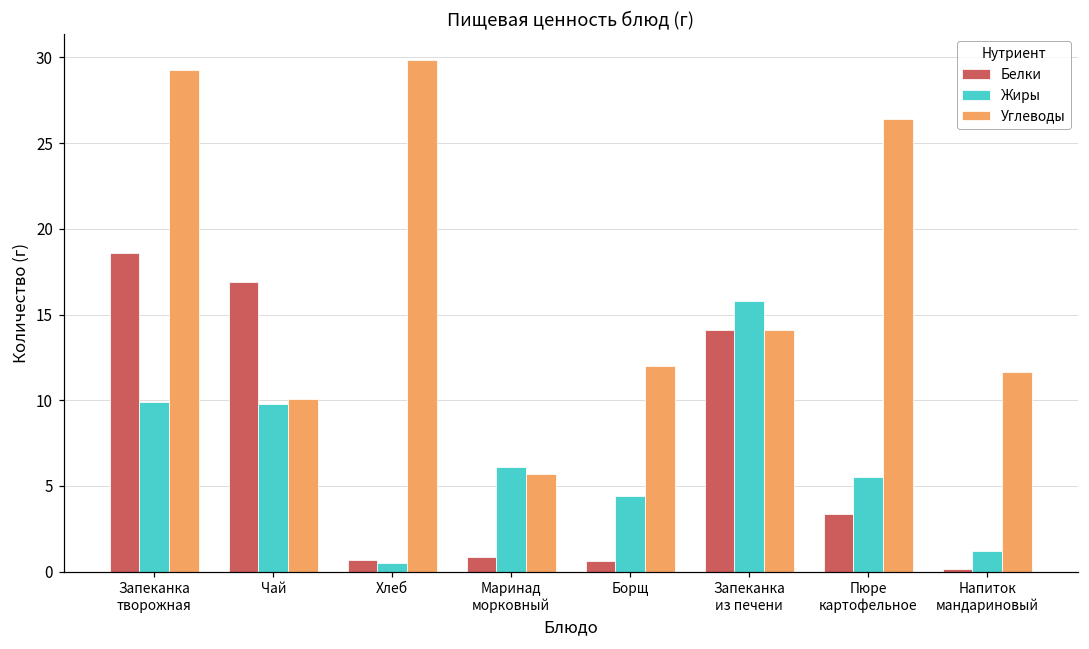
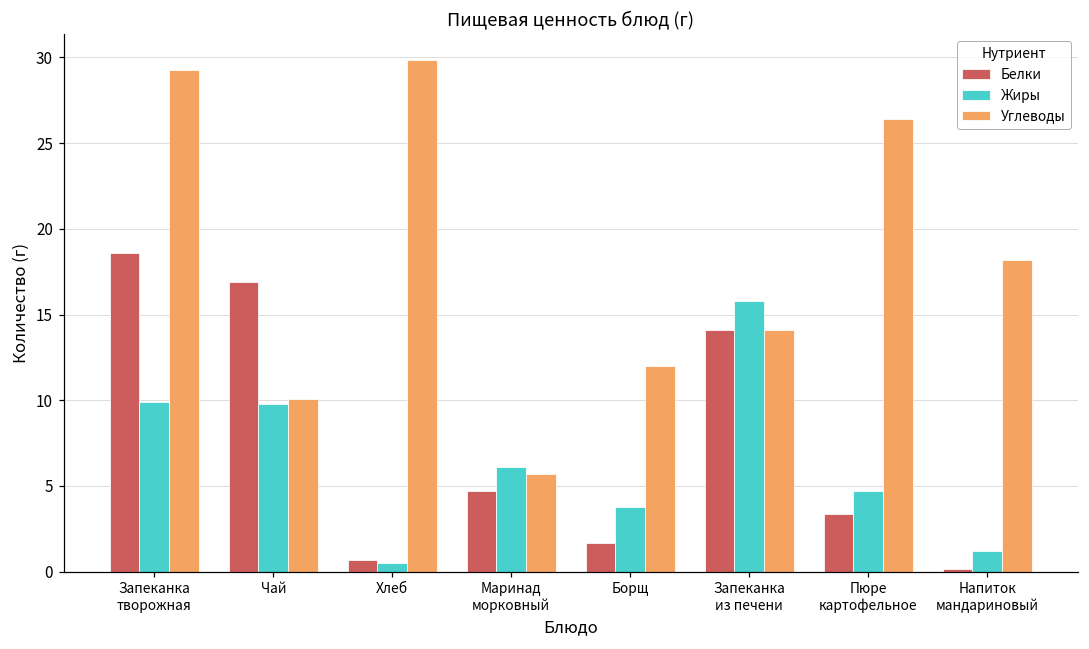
  {
    "Белки": {
      "Запеканка творожная": 18.6,
      "Чай": 16.9,
      "Хлеб": 0.7,
-     "Маринад морковный": 0.8,
-     "Борщ": 0.6,
+     "Маринад морковный": 4.7,
+     "Борщ": 1.7,
      "Запеканка из печени": 14.1,
      "Пюре картофельное": 3.4,
      "Напиток мандариновый": 0.2
    },
    "Жиры": {
      "Запеканка творожная": 9.9,
      "Чай": 9.8,
      "Хлеб": 0.5,
      "Маринад морковный": 6.1,
-     "Борщ": 4.4,
+     "Борщ": 3.8,
      "Запеканка из печени": 15.8,
-     "Пюре картофельное": 5.5,
+     "Пюре картофельное": 4.7,
      "Напиток мандариновый": 1.2
    },
    "Углеводы": {
      "Запеканка творожная": 29.3,
      "Чай": 10.0,
      "Хлеб": 29.9,
      "Маринад морковный": 5.7,
      "Борщ": 12.0,
      "Запеканка из печени": 14.1,
      "Пюре картофельное": 26.4,
-     "Напиток мандариновый": 11.6
+     "Напиток мандариновый": 18.2
    }
  }
